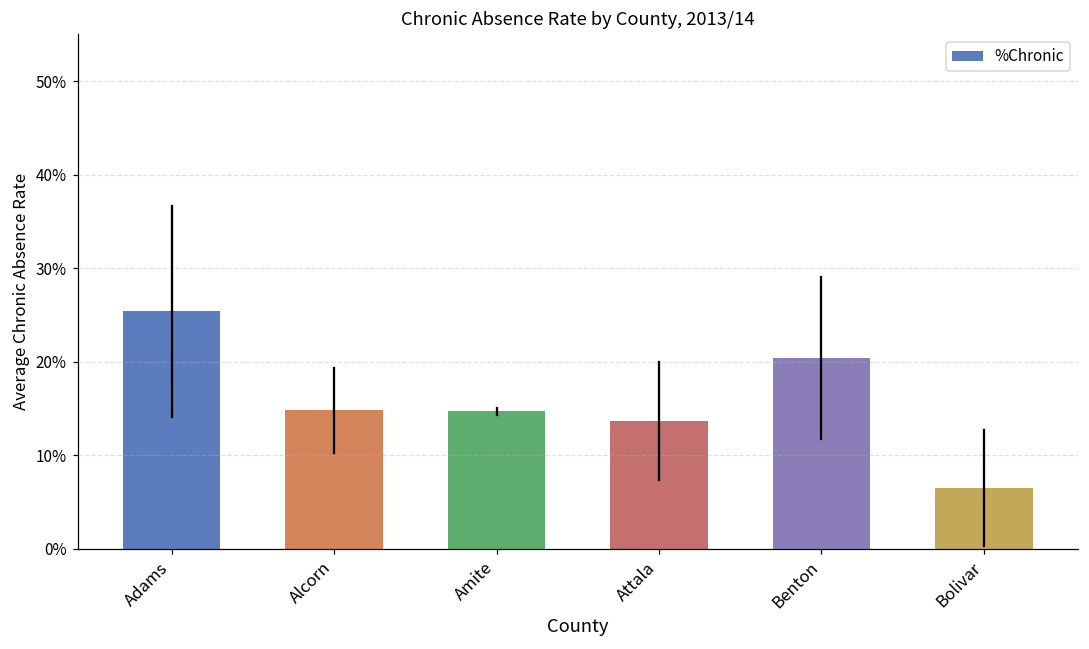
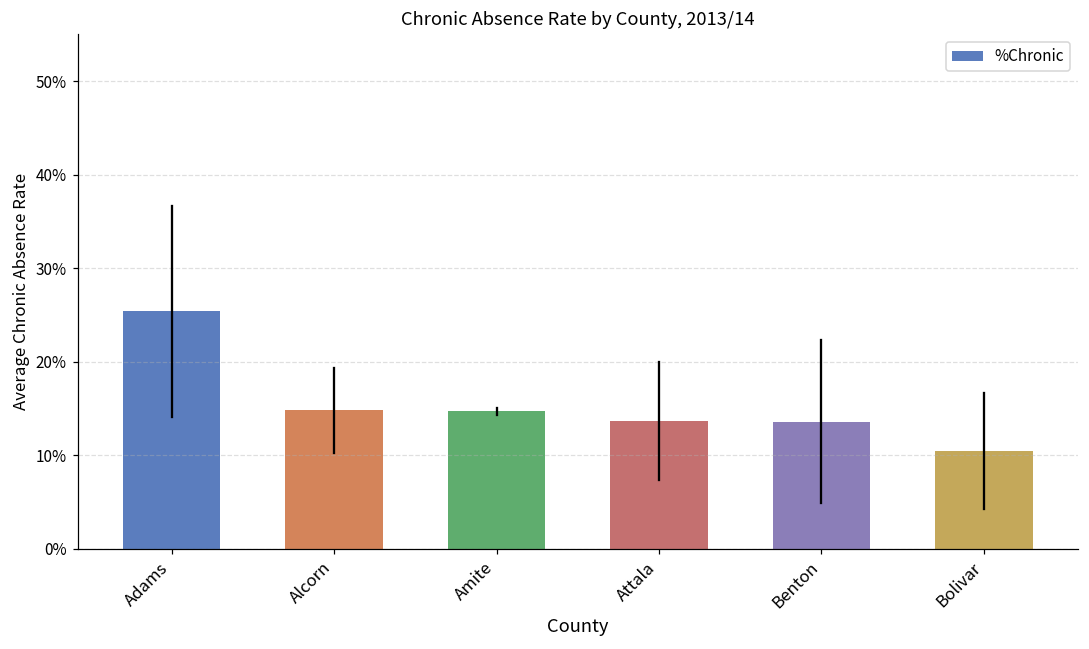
  {
    "%Chronic": {
      "Adams": "25%",
      "Alcorn": "15%",
      "Amite": "15%",
      "Attala": "14%",
-     "Benton": "20%",
-     "Bolivar": "7%"
+     "Benton": "14%",
+     "Bolivar": "11%"
    }
  }
